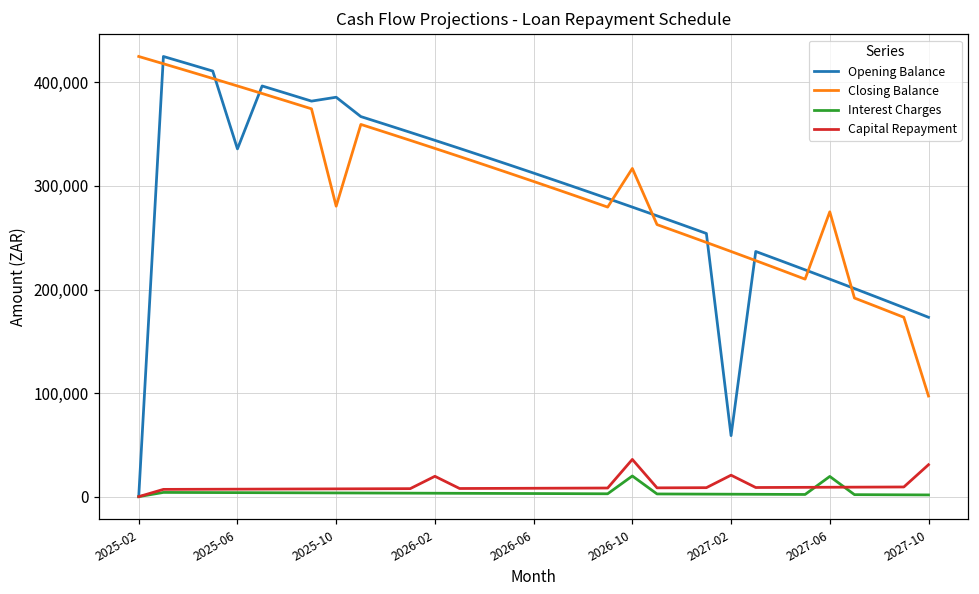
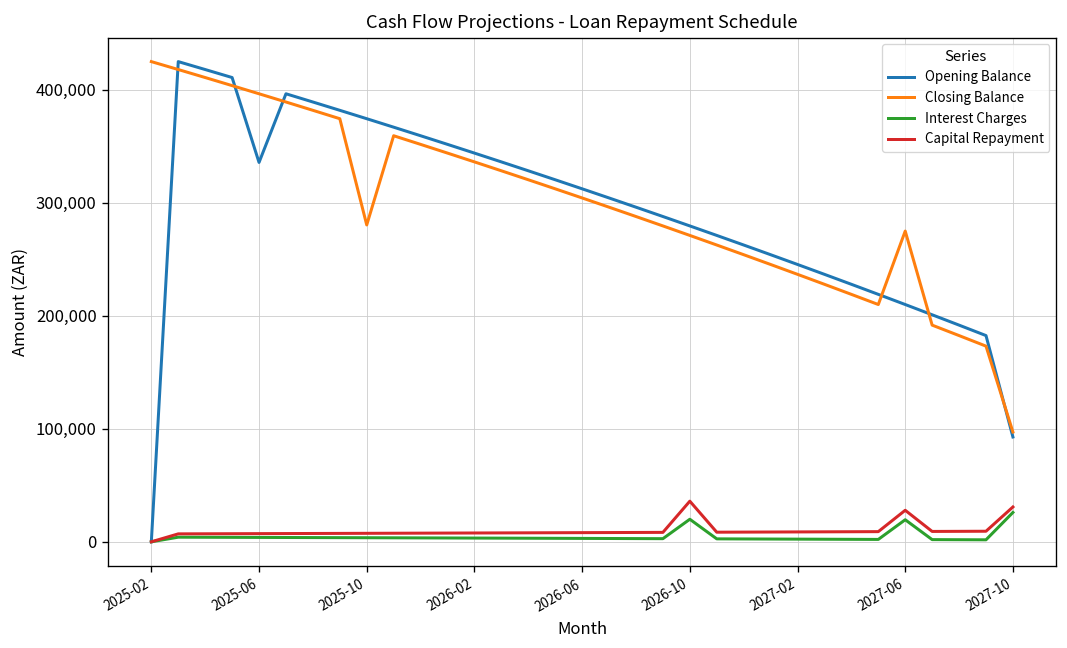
  {
    "Opening Balance": {
      "2025-06": "340,000",
-     "2025-10": "390,000",
+     "2025-10": "370,000",
      "2026-02": "340,000",
      "2026-06": "310,000",
      "2026-10": "280,000",
-     "2027-02": "60,000",
+     "2027-02": "250,000",
      "2027-06": "210,000",
-     "2027-10": "170,000"
+     "2027-10": "90,000"
    },
    "Closing Balance": {
      "2025-02": "430,000",
      "2025-06": "400,000",
      "2025-10": "280,000",
      "2026-02": "340,000",
      "2026-06": "300,000",
-     "2026-10": "320,000",
+     "2026-10": "270,000",
      "2027-02": "240,000",
      "2027-06": "280,000",
      "2027-10": "100,000"
    },
    "Interest Charges": {
      "2025-06": "0",
      "2025-10": "0",
      "2026-02": "0",
      "2026-06": "0",
      "2026-10": "20,000",
      "2027-02": "0",
      "2027-06": "20,000",
-     "2027-10": "0"
+     "2027-10": "30,000"
    },
    "Capital Repayment": {
      "2025-06": "10,000",
      "2025-10": "10,000",
-     "2026-02": "20,000",
+     "2026-02": "10,000",
      "2026-06": "10,000",
      "2026-10": "40,000",
-     "2027-02": "20,000",
-     "2027-06": "10,000",
+     "2027-02": "10,000",
+     "2027-06": "30,000",
      "2027-10": "30,000"
    }
  }
